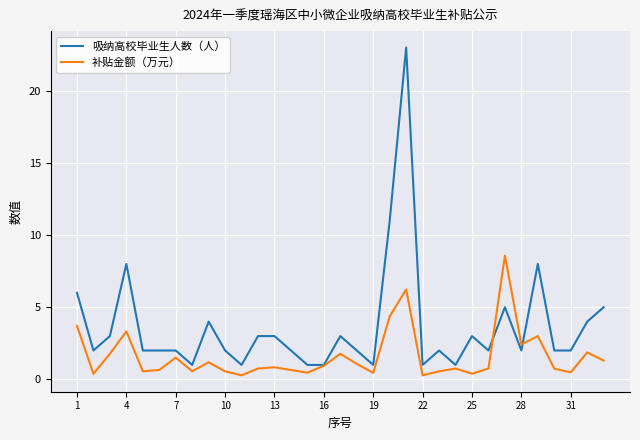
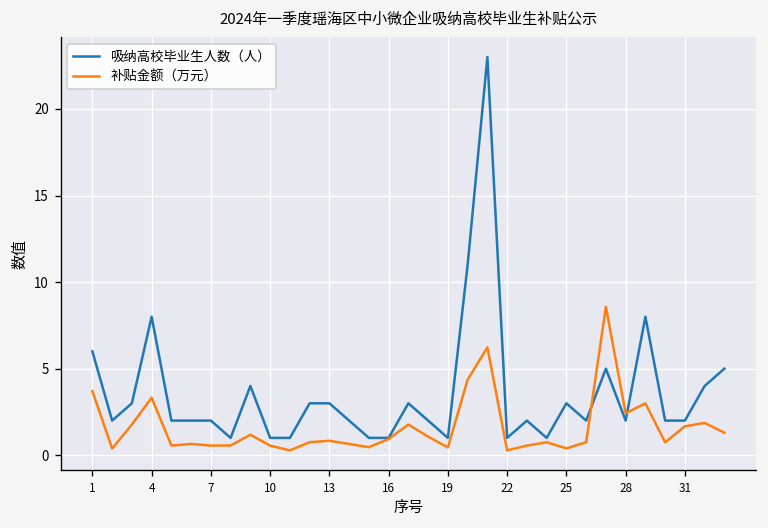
  {
    "吸纳高校毕业生人数（人）": {
      "1": 6,
      "4": 8,
      "7": 2,
-     "10": 2,
+     "10": 1,
      "13": 3,
      "19": 1,
      "22": 1,
      "25": 3,
      "28": 2,
      "31": 2
    },
    "补贴金额（万元）": {
      "1": 3.7,
      "4": 3.3,
-     "7": 1.5,
+     "7": 0.6,
      "10": 0.6,
      "13": 0.8,
      "19": 0.5,
      "22": 0.3,
      "25": 0.4,
      "28": 2.4,
-     "31": 0.5
+     "31": 1.7
    }
  }
